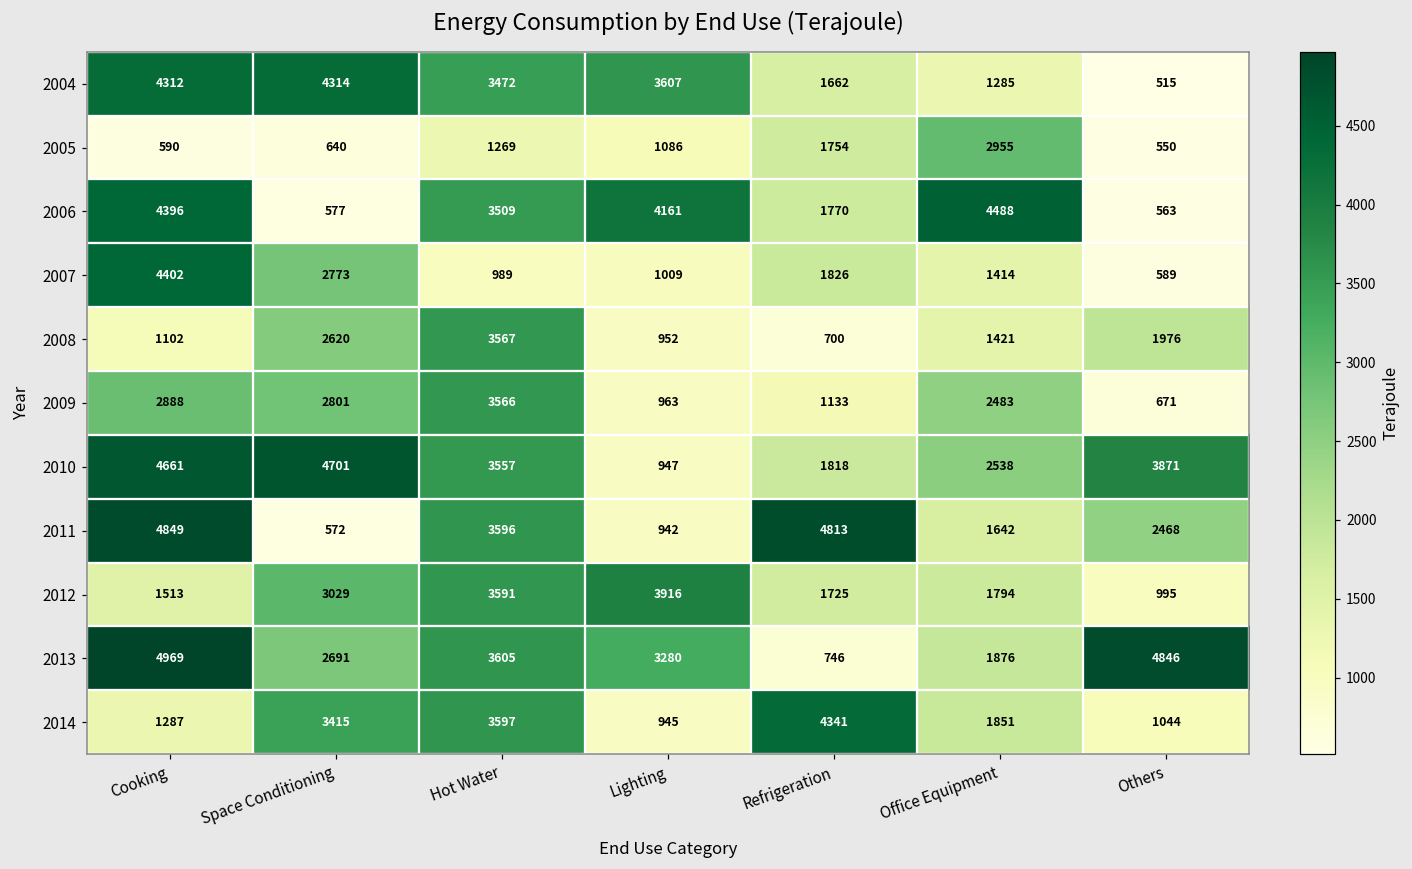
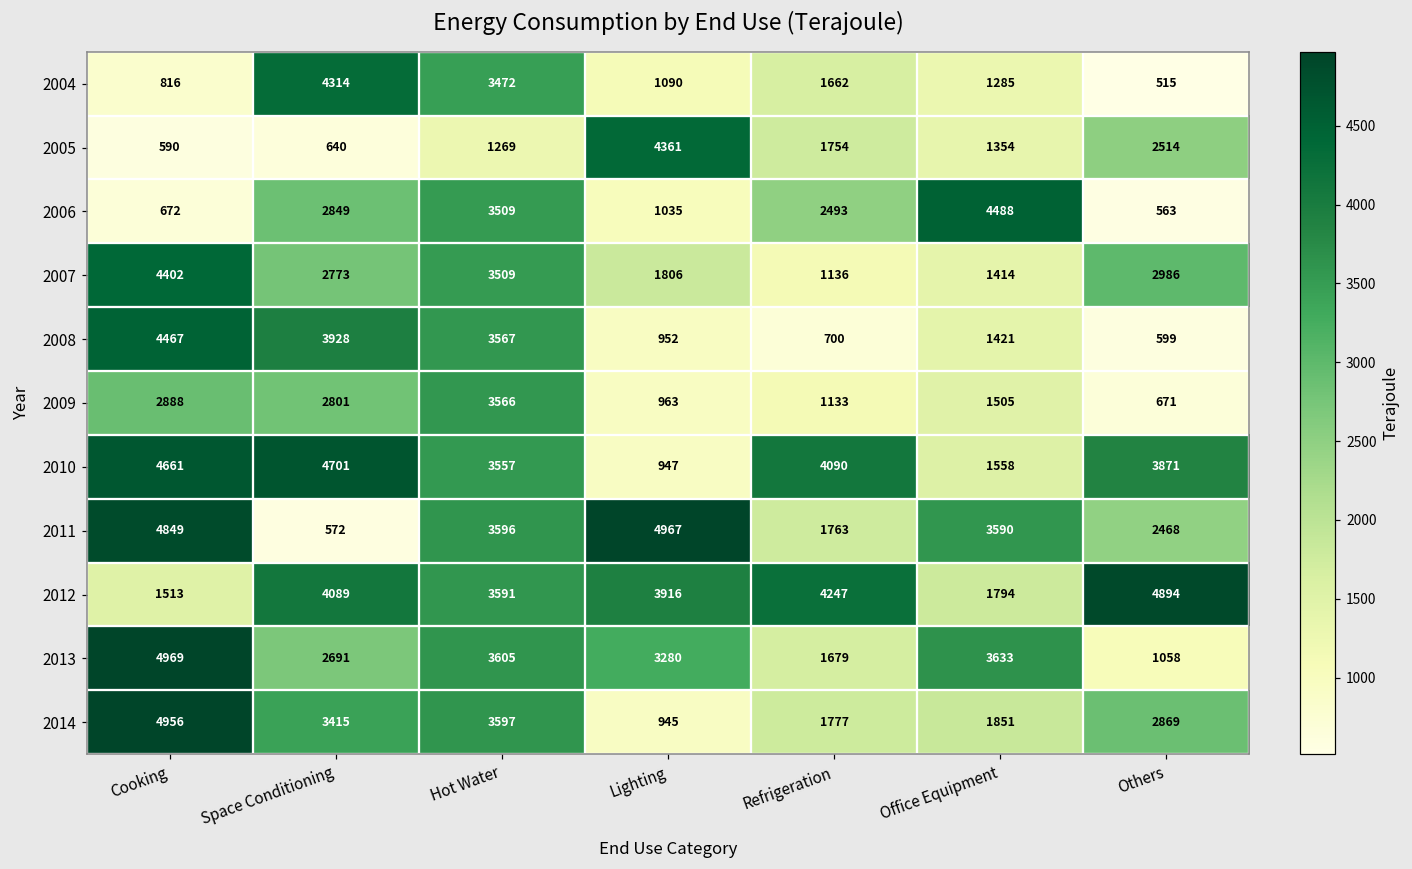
  {
    "2004": {
-     "Cooking": 4312,
+     "Cooking": 816,
      "Space Conditioning": 4314,
      "Hot Water": 3472,
-     "Lighting": 3607,
+     "Lighting": 1090,
      "Refrigeration": 1662,
      "Office Equipment": 1285,
      "Others": 515
    },
    "2005": {
      "Cooking": 590,
      "Space Conditioning": 640,
      "Hot Water": 1269,
-     "Lighting": 1086,
+     "Lighting": 4361,
      "Refrigeration": 1754,
-     "Office Equipment": 2955,
-     "Others": 550
+     "Office Equipment": 1354,
+     "Others": 2514
    },
    "2006": {
-     "Cooking": 4396,
-     "Space Conditioning": 577,
+     "Cooking": 672,
+     "Space Conditioning": 2849,
      "Hot Water": 3509,
-     "Lighting": 4161,
-     "Refrigeration": 1770,
+     "Lighting": 1035,
+     "Refrigeration": 2493,
      "Office Equipment": 4488,
      "Others": 563
    },
    "2007": {
      "Cooking": 4402,
      "Space Conditioning": 2773,
-     "Hot Water": 989,
-     "Lighting": 1009,
-     "Refrigeration": 1826,
+     "Hot Water": 3509,
+     "Lighting": 1806,
+     "Refrigeration": 1136,
      "Office Equipment": 1414,
-     "Others": 589
+     "Others": 2986
    },
    "2008": {
-     "Cooking": 1102,
-     "Space Conditioning": 2620,
+     "Cooking": 4467,
+     "Space Conditioning": 3928,
      "Hot Water": 3567,
      "Lighting": 952,
      "Refrigeration": 700,
      "Office Equipment": 1421,
-     "Others": 1976
+     "Others": 599
    },
    "2009": {
      "Cooking": 2888,
      "Space Conditioning": 2801,
      "Hot Water": 3566,
      "Lighting": 963,
      "Refrigeration": 1133,
-     "Office Equipment": 2483,
+     "Office Equipment": 1505,
      "Others": 671
    },
    "2010": {
      "Cooking": 4661,
      "Space Conditioning": 4701,
      "Hot Water": 3557,
      "Lighting": 947,
-     "Refrigeration": 1818,
-     "Office Equipment": 2538,
+     "Refrigeration": 4090,
+     "Office Equipment": 1558,
      "Others": 3871
    },
    "2011": {
      "Cooking": 4849,
      "Space Conditioning": 572,
      "Hot Water": 3596,
-     "Lighting": 942,
-     "Refrigeration": 4813,
-     "Office Equipment": 1642,
+     "Lighting": 4967,
+     "Refrigeration": 1763,
+     "Office Equipment": 3590,
      "Others": 2468
    },
    "2012": {
      "Cooking": 1513,
-     "Space Conditioning": 3029,
+     "Space Conditioning": 4089,
      "Hot Water": 3591,
      "Lighting": 3916,
-     "Refrigeration": 1725,
+     "Refrigeration": 4247,
      "Office Equipment": 1794,
-     "Others": 995
+     "Others": 4894
    },
    "2013": {
      "Cooking": 4969,
      "Space Conditioning": 2691,
      "Hot Water": 3605,
      "Lighting": 3280,
-     "Refrigeration": 746,
-     "Office Equipment": 1876,
-     "Others": 4846
+     "Refrigeration": 1679,
+     "Office Equipment": 3633,
+     "Others": 1058
    },
    "2014": {
-     "Cooking": 1287,
+     "Cooking": 4956,
      "Space Conditioning": 3415,
      "Hot Water": 3597,
      "Lighting": 945,
-     "Refrigeration": 4341,
+     "Refrigeration": 1777,
      "Office Equipment": 1851,
-     "Others": 1044
+     "Others": 2869
    }
  }
